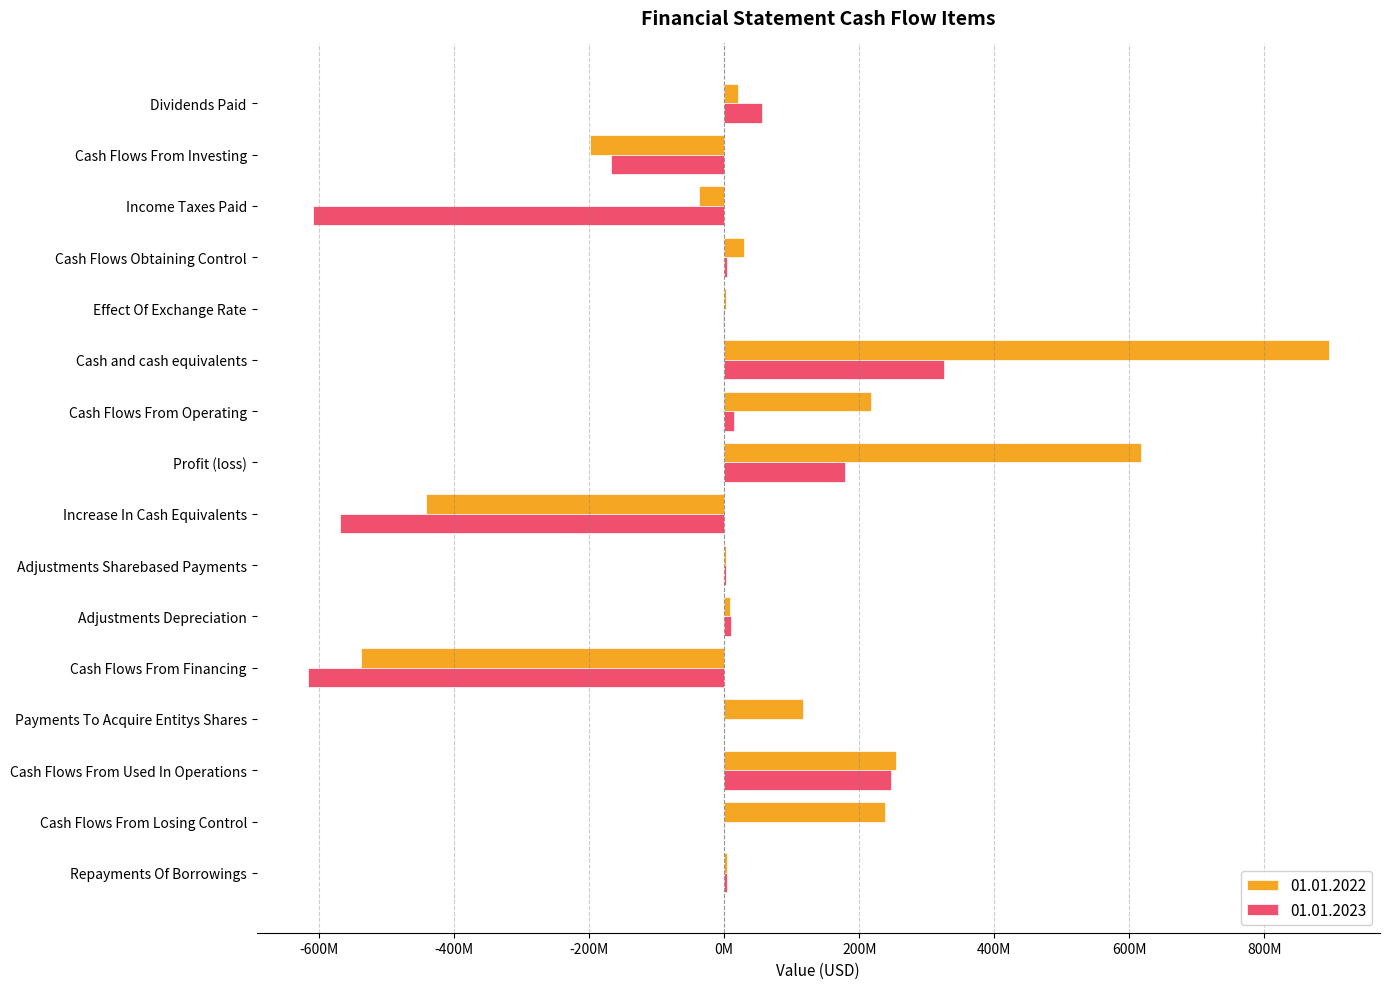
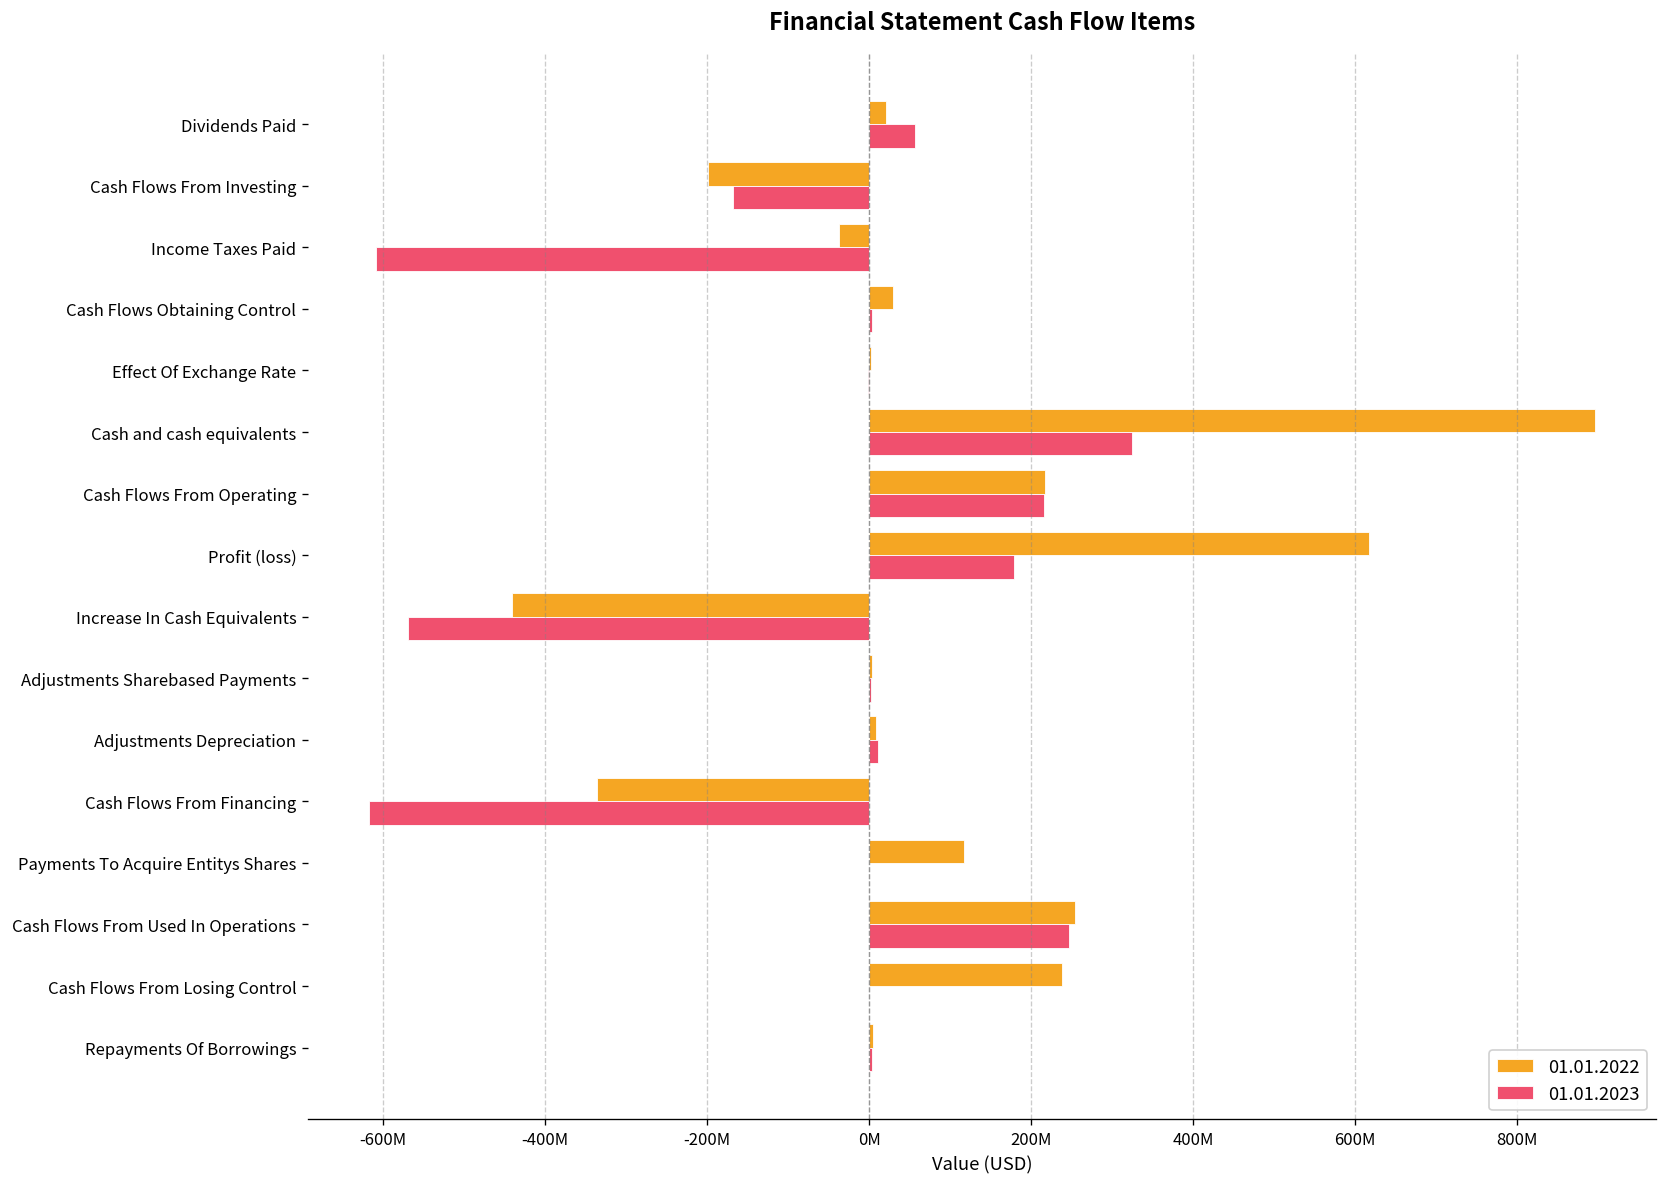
  {
    "01.01.2022": {
      "Dividends Paid": 20000000,
      "Cash Flows From Investing": -200000000,
      "Income Taxes Paid": -40000000,
      "Cash Flows Obtaining Control": 30000000,
      "Cash and cash equivalents": 900000000,
      "Cash Flows From Operating": 220000000,
      "Profit (loss)": 620000000,
      "Increase In Cash Equivalents": -440000000,
      "Adjustments Depreciation": 10000000,
-     "Cash Flows From Financing": -540000000,
+     "Cash Flows From Financing": -340000000,
      "Payments To Acquire Entitys Shares": 120000000,
      "Cash Flows From Used In Operations": 250000000,
      "Cash Flows From Losing Control": 240000000,
      "Repayments Of Borrowings": 0
    },
    "01.01.2023": {
      "Dividends Paid": 60000000,
      "Cash Flows From Investing": -170000000,
      "Income Taxes Paid": -610000000,
      "Cash and cash equivalents": 320000000,
-     "Cash Flows From Operating": 10000000,
+     "Cash Flows From Operating": 220000000,
      "Profit (loss)": 180000000,
      "Increase In Cash Equivalents": -570000000,
      "Adjustments Depreciation": 10000000,
      "Cash Flows From Financing": -620000000,
      "Payments To Acquire Entitys Shares": 0,
      "Cash Flows From Used In Operations": 250000000,
      "Cash Flows From Losing Control": 0,
      "Repayments Of Borrowings": 0
    }
  }
